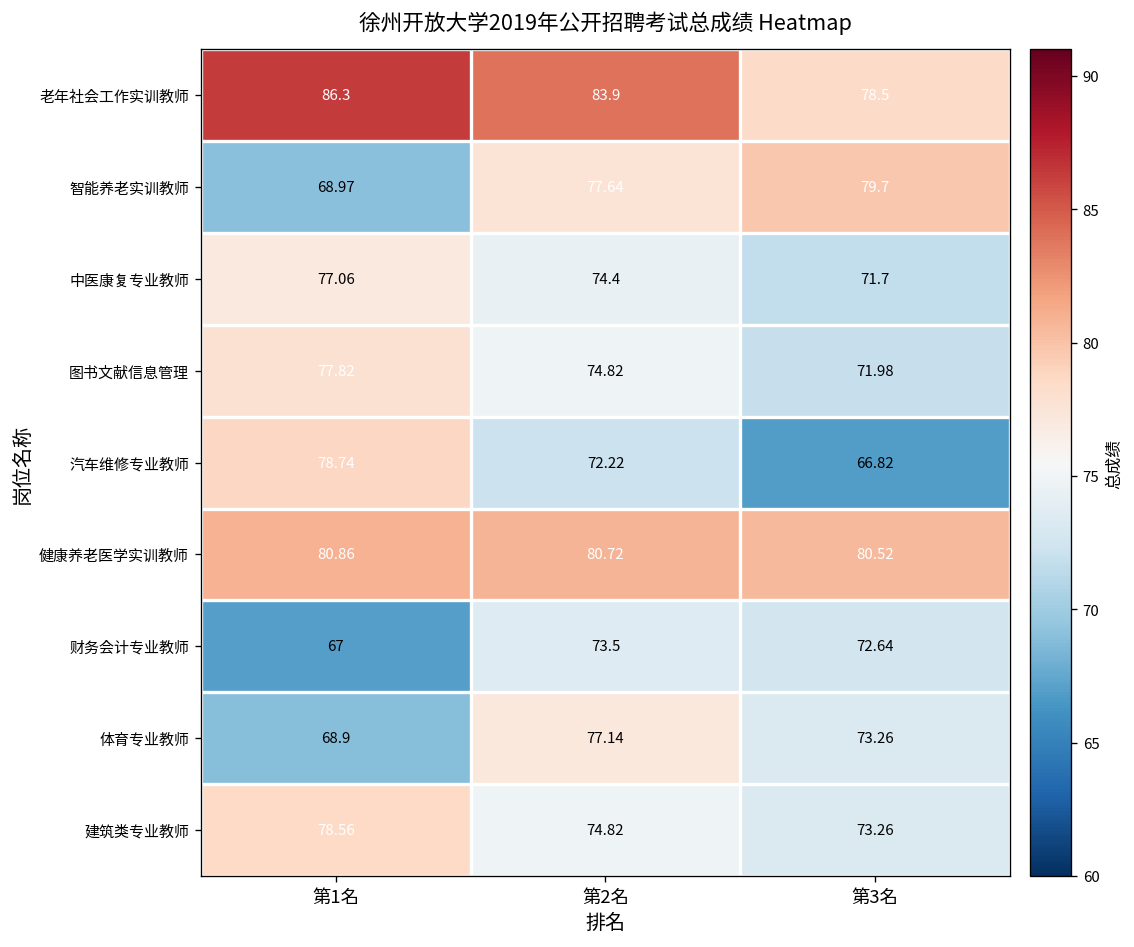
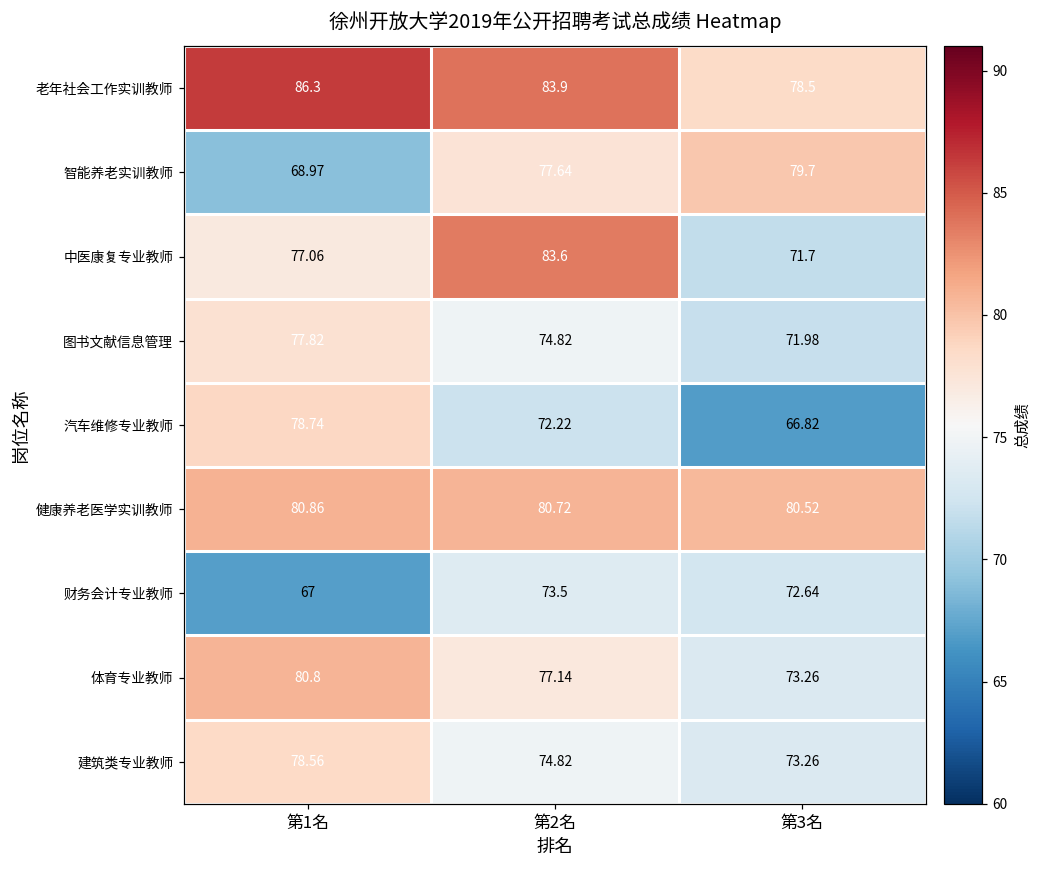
  {
    "老年社会工作实训教师": {
      "第1名": 86.3,
      "第2名": 83.9,
      "第3名": 78.5
    },
    "智能养老实训教师": {
      "第1名": 68.97,
      "第3名": 79.7
    },
    "中医康复专业教师": {
      "第1名": 77.06,
-     "第2名": 74.4,
+     "第2名": 83.6,
      "第3名": 71.7
    },
    "图书文献信息管理": {
      "第2名": 74.82,
      "第3名": 71.98
    },
    "汽车维修专业教师": {
      "第1名": 78.74,
      "第2名": 72.22,
      "第3名": 66.82
    },
    "健康养老医学实训教师": {
      "第1名": 80.86,
      "第2名": 80.72,
      "第3名": 80.52
    },
    "财务会计专业教师": {
      "第1名": 67,
      "第2名": 73.5,
      "第3名": 72.64
    },
    "体育专业教师": {
-     "第1名": 68.9,
+     "第1名": 80.8,
      "第2名": 77.14,
      "第3名": 73.26
    },
    "建筑类专业教师": {
      "第1名": 78.56,
      "第2名": 74.82,
      "第3名": 73.26
    }
  }
